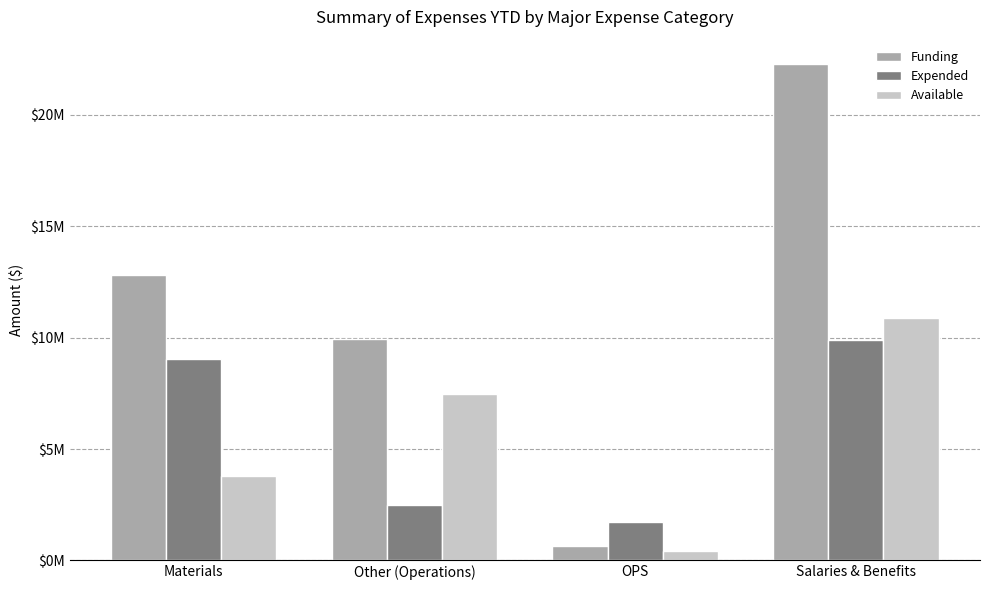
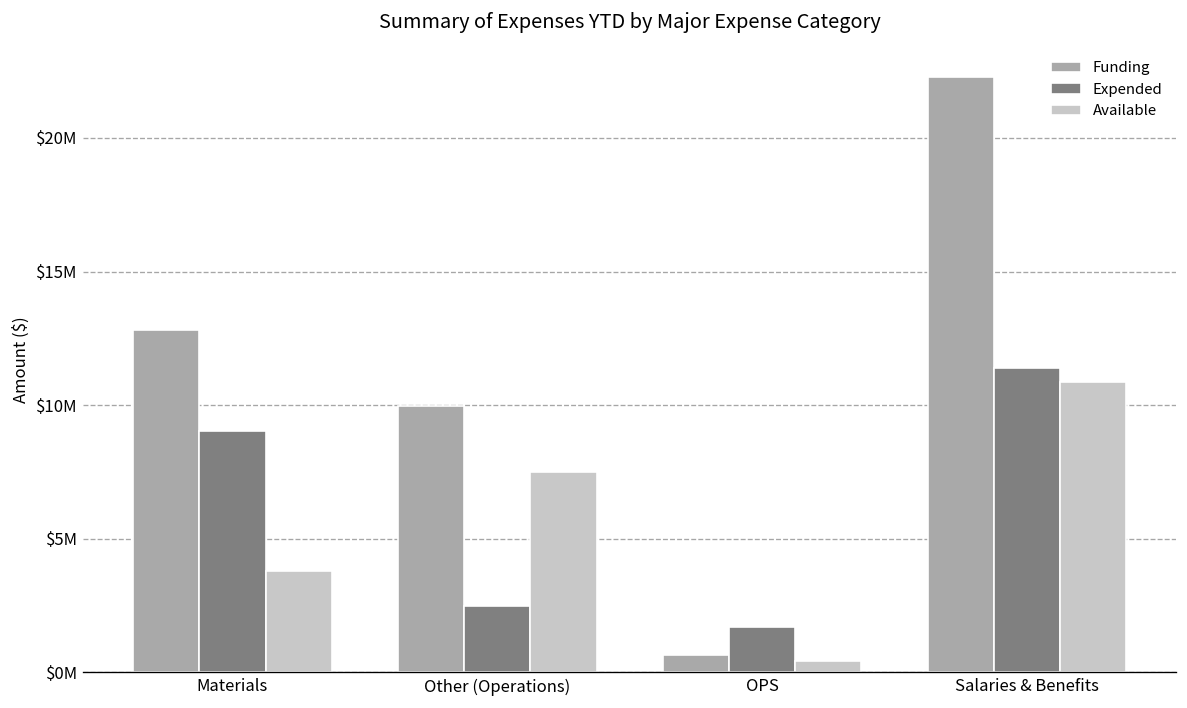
  {
    "Expended": {
      "Materials": "$9000000",
      "Other (Operations)": "$2500000",
      "OPS": "$1700000",
-     "Salaries & Benefits": "$9900000"
+     "Salaries & Benefits": "$11400000"
    }
  }
